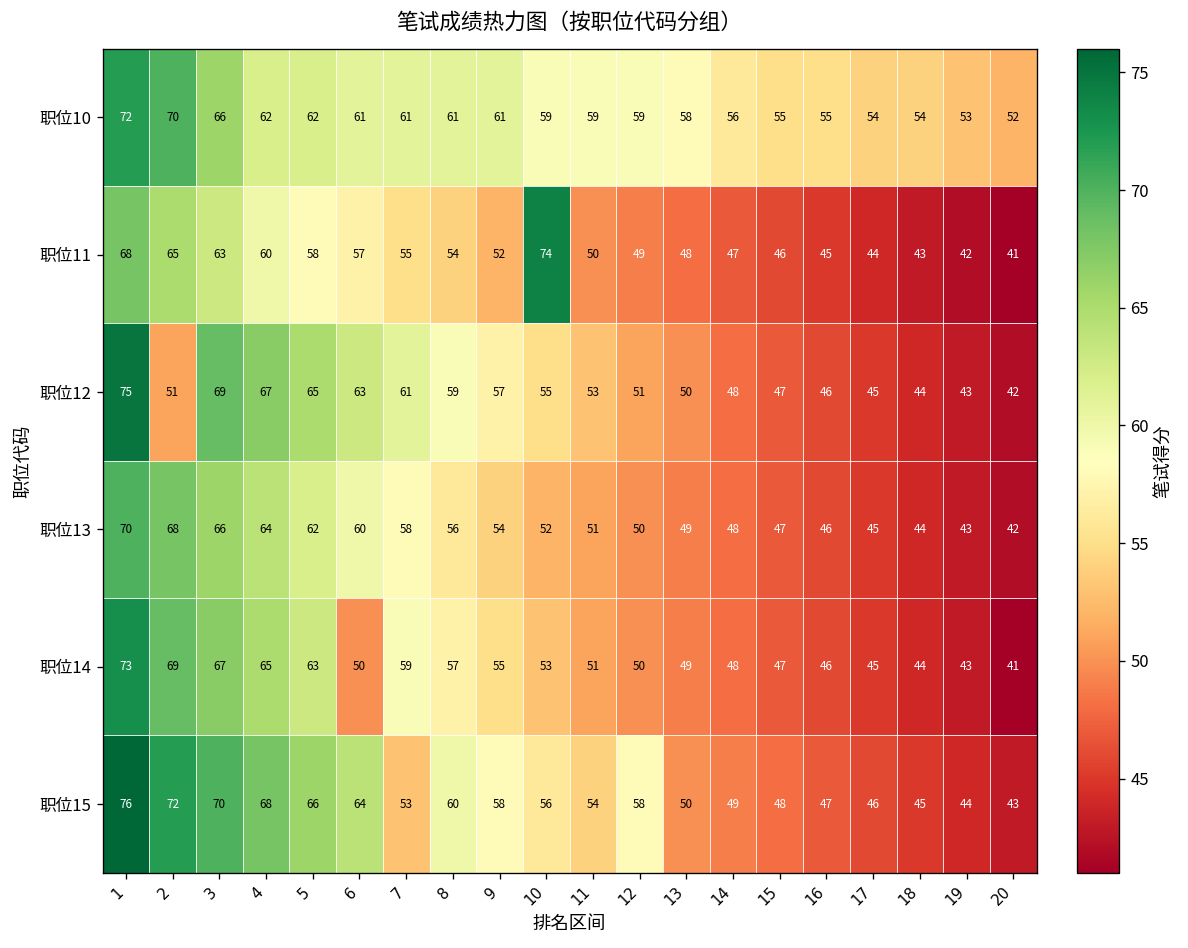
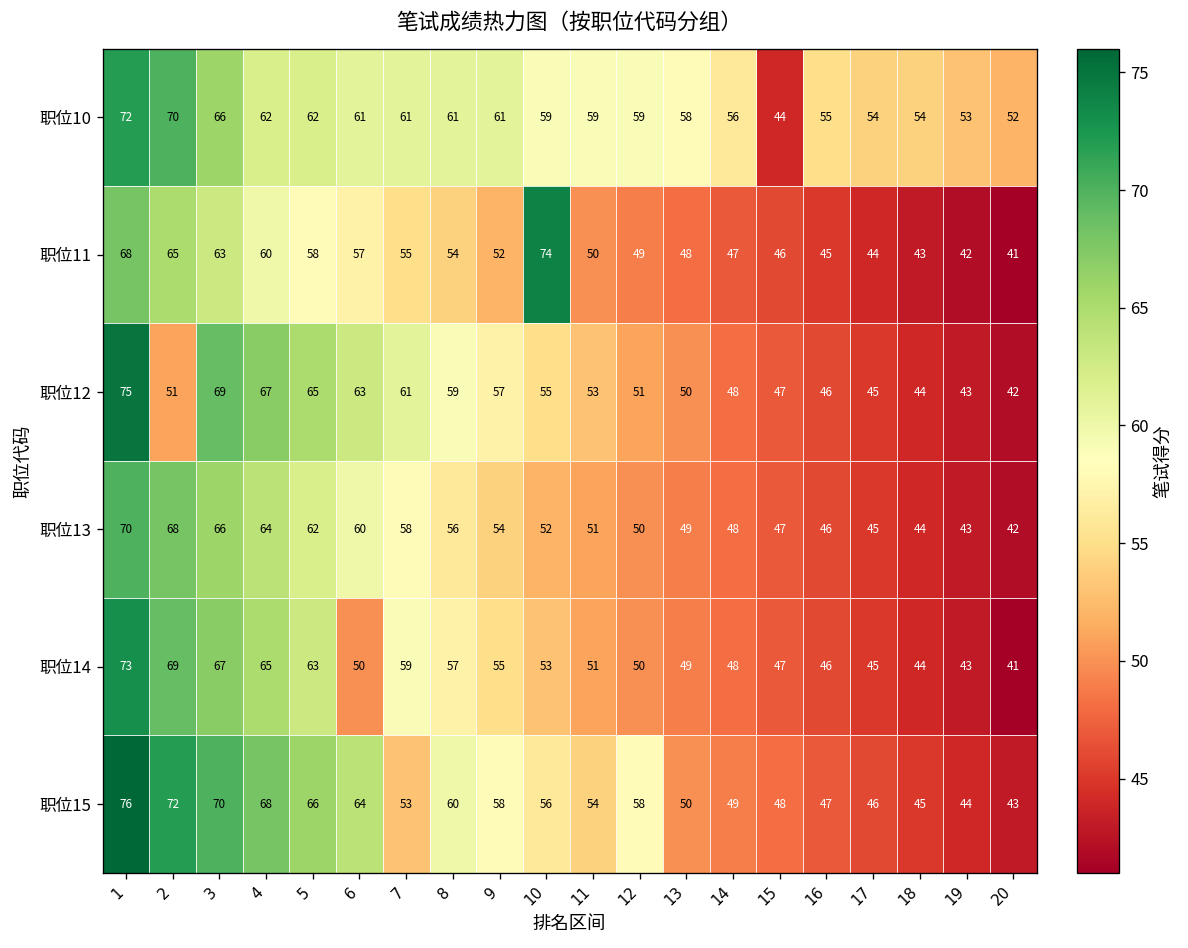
  {
    "职位10": {
      "1": 72,
      "2": 70,
      "3": 66,
      "4": 62,
      "5": 62,
      "6": 61,
      "7": 61,
      "8": 61,
      "9": 61,
      "10": 59,
      "11": 59,
      "12": 59,
      "13": 58,
      "14": 56,
-     "15": 55,
+     "15": 44,
      "16": 55,
      "17": 54,
      "18": 54,
      "19": 53,
      "20": 52
    },
    "职位11": {
      "1": 68,
      "2": 65,
      "3": 63,
      "4": 60,
      "5": 58,
      "6": 57,
      "7": 55,
      "8": 54,
      "9": 52,
      "10": 74,
      "11": 50,
      "12": 49,
      "13": 48,
      "14": 47,
      "15": 46,
      "16": 45,
      "17": 44,
      "18": 43,
      "19": 42,
      "20": 41
    },
    "职位12": {
      "1": 75,
      "2": 51,
      "3": 69,
      "4": 67,
      "5": 65,
      "6": 63,
      "7": 61,
      "8": 59,
      "9": 57,
      "10": 55,
      "11": 53,
      "12": 51,
      "13": 50,
      "14": 48,
      "15": 47,
      "16": 46,
      "17": 45,
      "18": 44,
      "19": 43,
      "20": 42
    },
    "职位13": {
      "1": 70,
      "2": 68,
      "3": 66,
      "4": 64,
      "5": 62,
      "6": 60,
      "7": 58,
      "8": 56,
      "9": 54,
      "10": 52,
      "11": 51,
      "12": 50,
      "13": 49,
      "14": 48,
      "15": 47,
      "16": 46,
      "17": 45,
      "18": 44,
      "19": 43,
      "20": 42
    },
    "职位14": {
      "1": 73,
      "2": 69,
      "3": 67,
      "4": 65,
      "5": 63,
      "6": 50,
      "7": 59,
      "8": 57,
      "9": 55,
      "10": 53,
      "11": 51,
      "12": 50,
      "13": 49,
      "14": 48,
      "15": 47,
      "16": 46,
      "17": 45,
      "18": 44,
      "19": 43,
      "20": 41
    },
    "职位15": {
      "1": 76,
      "2": 72,
      "3": 70,
      "4": 68,
      "5": 66,
      "6": 64,
      "7": 53,
      "8": 60,
      "9": 58,
      "10": 56,
      "11": 54,
      "12": 58,
      "13": 50,
      "14": 49,
      "15": 48,
      "16": 47,
      "17": 46,
      "18": 45,
      "19": 44,
      "20": 43
    }
  }
